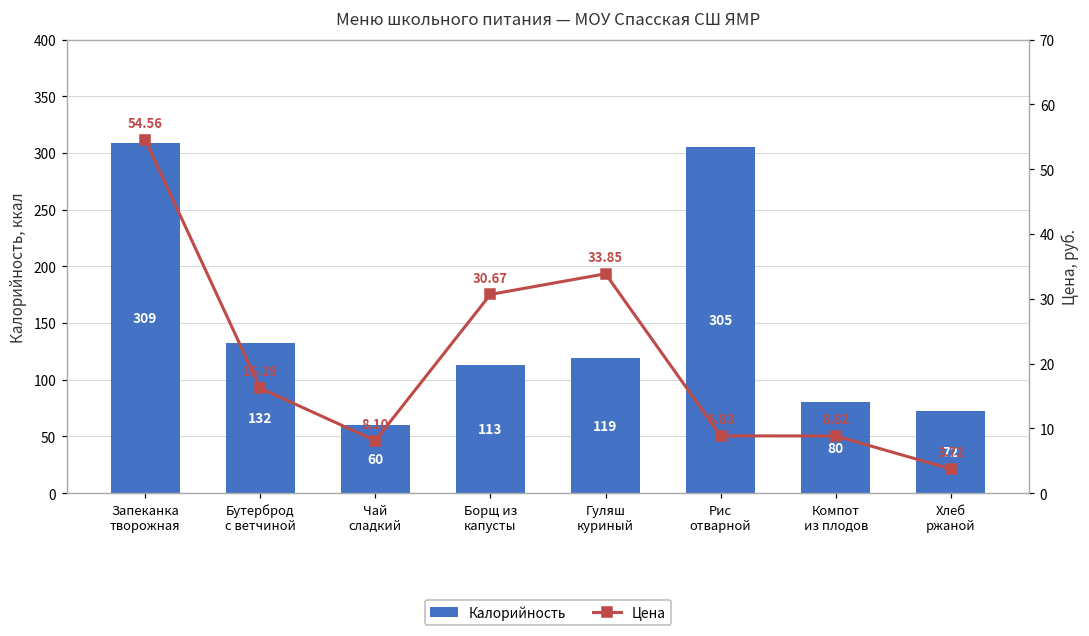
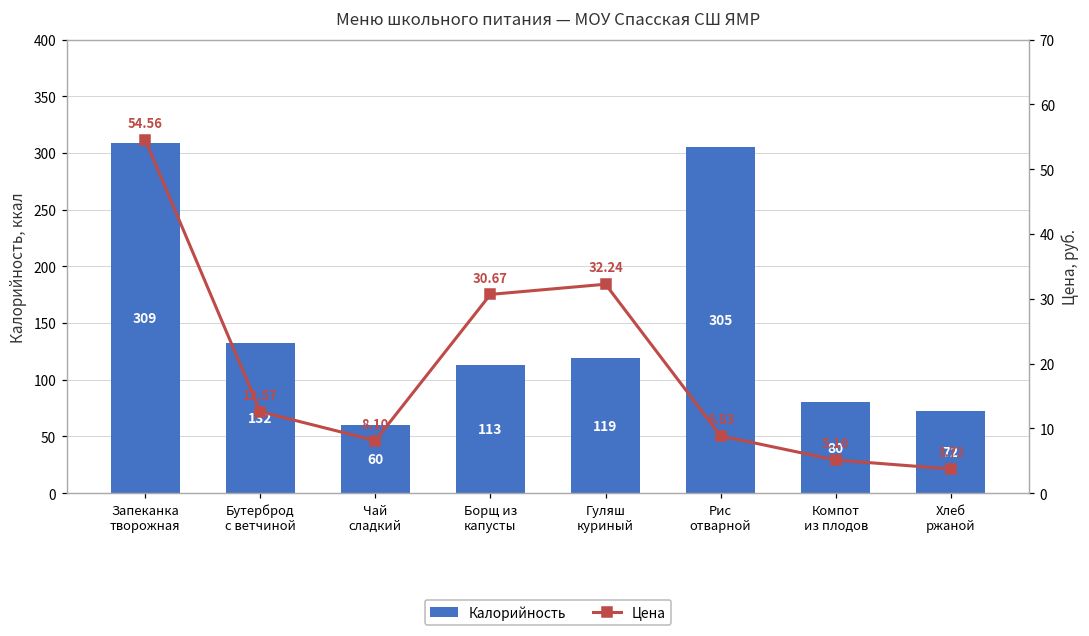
  {
    "Калорийность": {
      "Запеканка творожная": 309,
      "Чай сладкий": 60,
      "Борщ из капусты": 113,
      "Гуляш куриный": 119,
      "Рис отварной": 305
    },
    "Цена": {
      "Запеканка творожная": 54.56,
-     "Бутерброд с ветчиной": 16.19,
+     "Бутерброд с ветчиной": 12.57,
      "Чай сладкий": 8.10,
      "Борщ из капусты": 30.67,
-     "Гуляш куриный": 33.85,
+     "Гуляш куриный": 32.24,
      "Рис отварной": 8.83,
-     "Компот из плодов": 8.82
+     "Компот из плодов": 5.10
    }
  }
